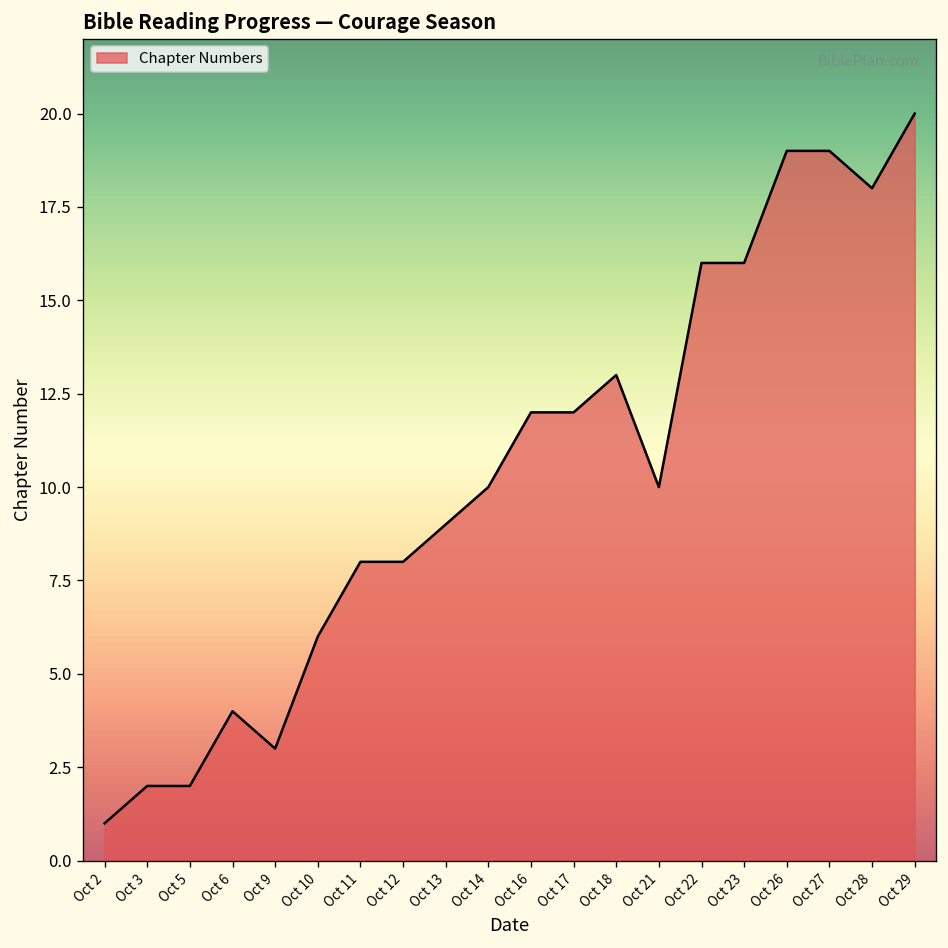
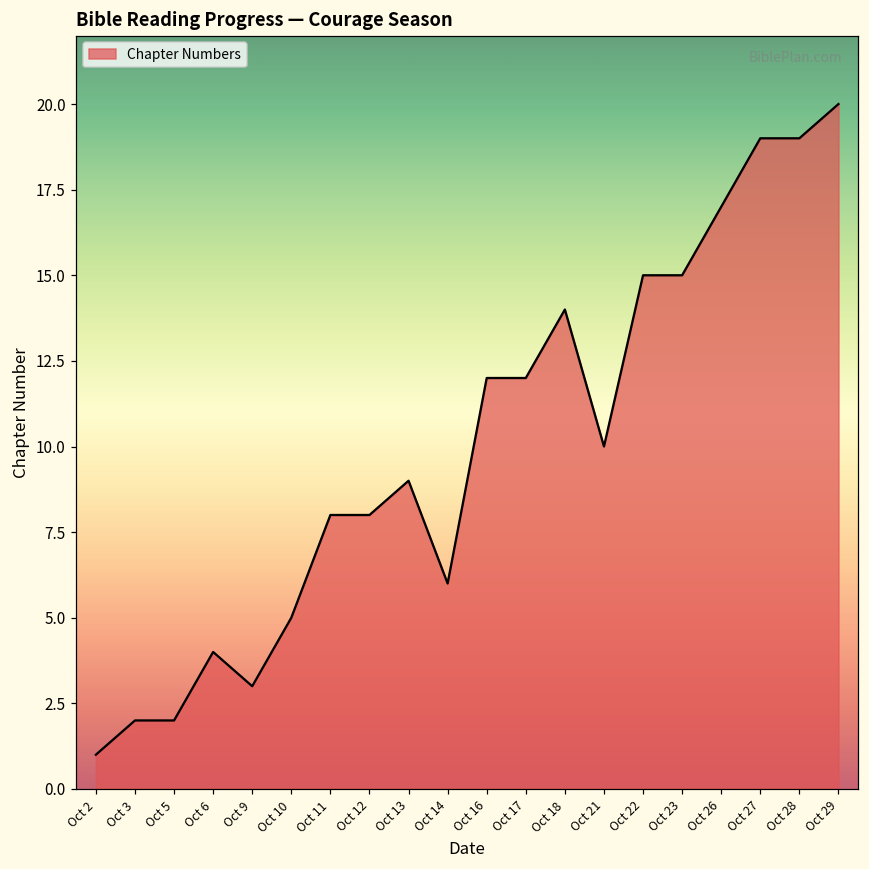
  {
    "Oct 2": 1,
    "Oct 3": 2,
    "Oct 5": 2,
    "Oct 6": 4,
    "Oct 9": 3,
-   "Oct 10": 6,
+   "Oct 10": 5,
    "Oct 11": 8,
    "Oct 12": 8,
    "Oct 13": 9,
-   "Oct 14": 10,
+   "Oct 14": 6,
    "Oct 16": 12,
    "Oct 17": 12,
-   "Oct 18": 13,
+   "Oct 18": 14,
    "Oct 21": 10,
-   "Oct 22": 16,
-   "Oct 23": 16,
-   "Oct 26": 19,
+   "Oct 22": 15,
+   "Oct 23": 15,
+   "Oct 26": 17,
    "Oct 27": 19,
-   "Oct 28": 18,
+   "Oct 28": 19,
    "Oct 29": 20
  }
